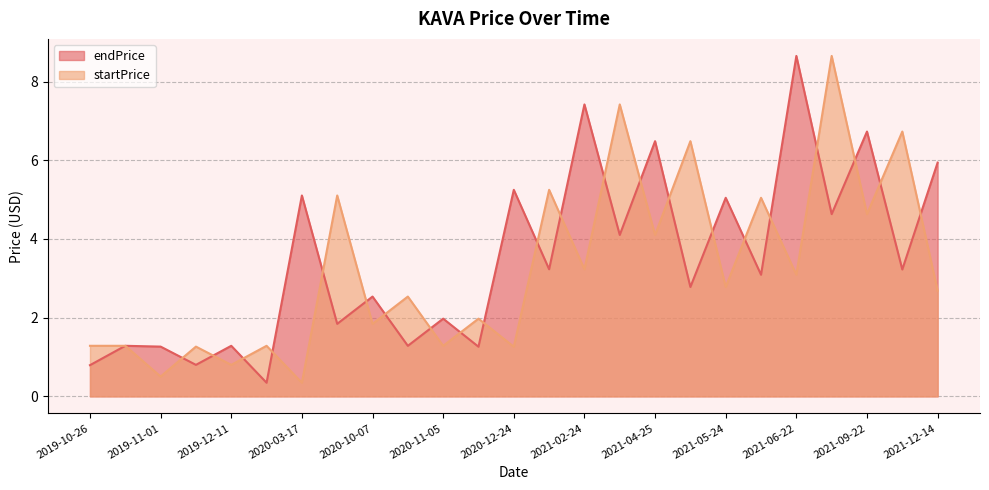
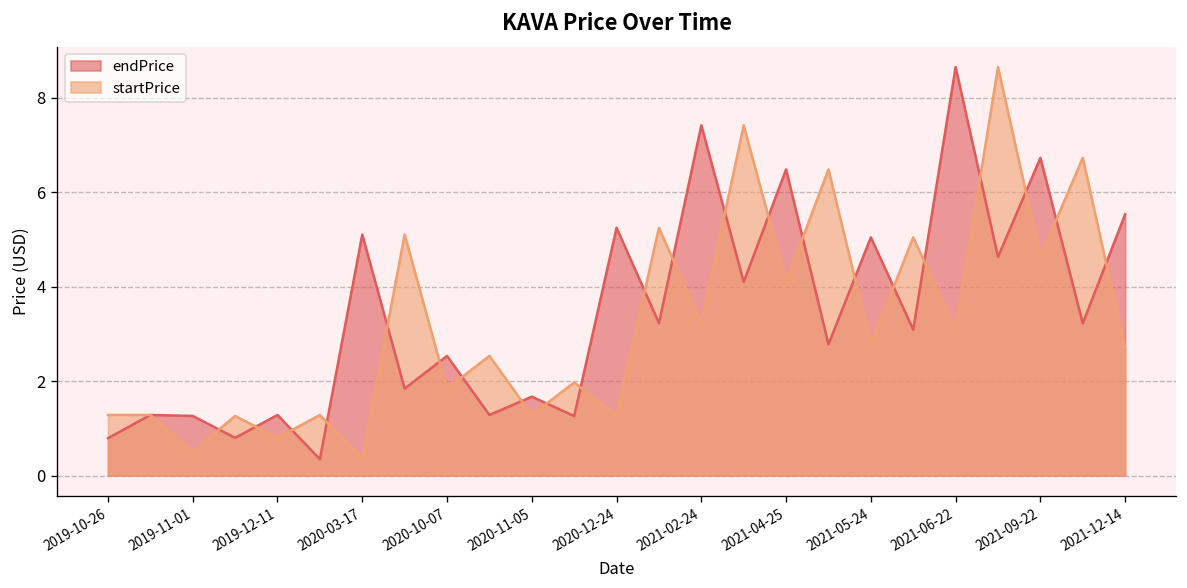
  {
    "endPrice": {
      "2019-11-01": 1.3,
      "2019-12-11": 1.3,
      "2020-03-17": 5.1,
      "2020-10-07": 2.5,
-     "2020-11-05": 2.0,
+     "2020-11-05": 1.7,
      "2020-12-24": 5.2,
      "2021-02-24": 7.4,
      "2021-04-25": 6.5,
      "2021-05-24": 5.0,
      "2021-06-22": 8.7,
      "2021-09-22": 6.7,
-     "2021-12-14": 5.9
+     "2021-12-14": 5.5
    },
    "startPrice": {
      "2019-11-01": 0.5,
      "2019-12-11": 0.8,
      "2020-03-17": 0.3,
      "2020-10-07": 1.8,
      "2020-11-05": 1.3,
      "2020-12-24": 1.3,
      "2021-02-24": 3.2,
      "2021-04-25": 4.1,
      "2021-05-24": 2.8,
      "2021-06-22": 3.1,
      "2021-09-22": 4.6,
      "2021-12-14": 2.7
    }
  }
